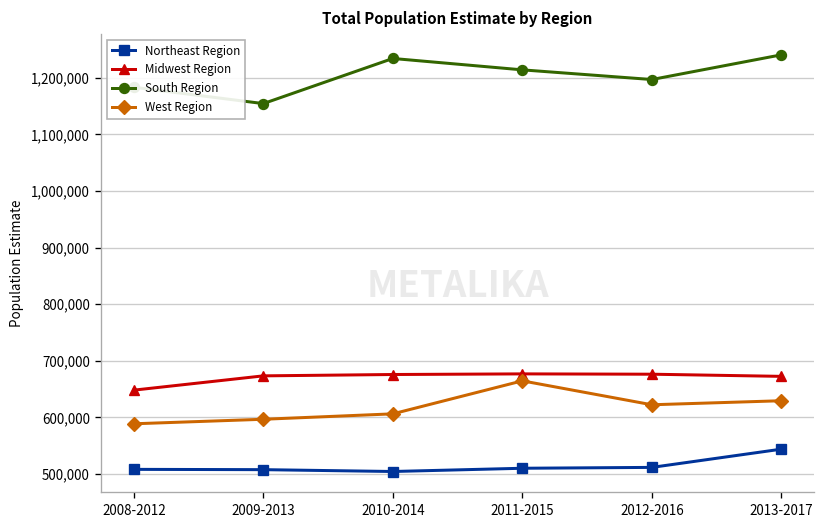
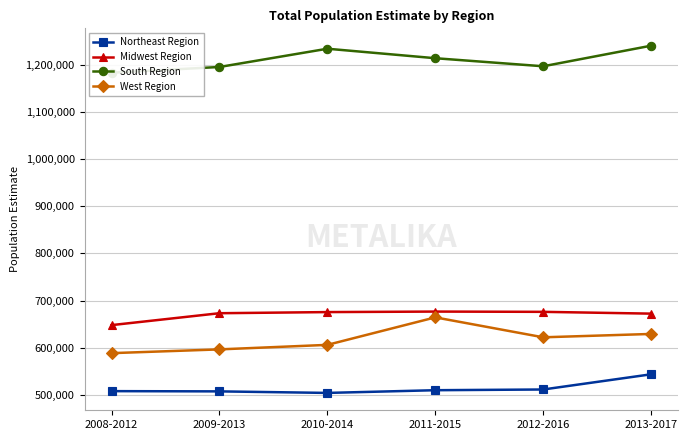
  {
    "Northeast Region": {
      "2008-2012": "510,000",
      "2009-2013": "510,000",
      "2010-2014": "500,000",
      "2011-2015": "510,000",
      "2012-2016": "510,000",
      "2013-2017": "540,000"
    },
    "Midwest Region": {
      "2008-2012": "650,000",
      "2009-2013": "670,000",
      "2010-2014": "680,000",
      "2011-2015": "680,000",
      "2012-2016": "680,000",
      "2013-2017": "670,000"
    },
    "South Region": {
-     "2009-2013": "1,150,000",
+     "2009-2013": "1,200,000",
      "2010-2014": "1,230,000",
      "2011-2015": "1,210,000",
      "2012-2016": "1,200,000",
      "2013-2017": "1,240,000"
    },
    "West Region": {
      "2008-2012": "590,000",
      "2009-2013": "600,000",
      "2010-2014": "610,000",
      "2011-2015": "660,000",
      "2012-2016": "620,000",
      "2013-2017": "630,000"
    }
  }
